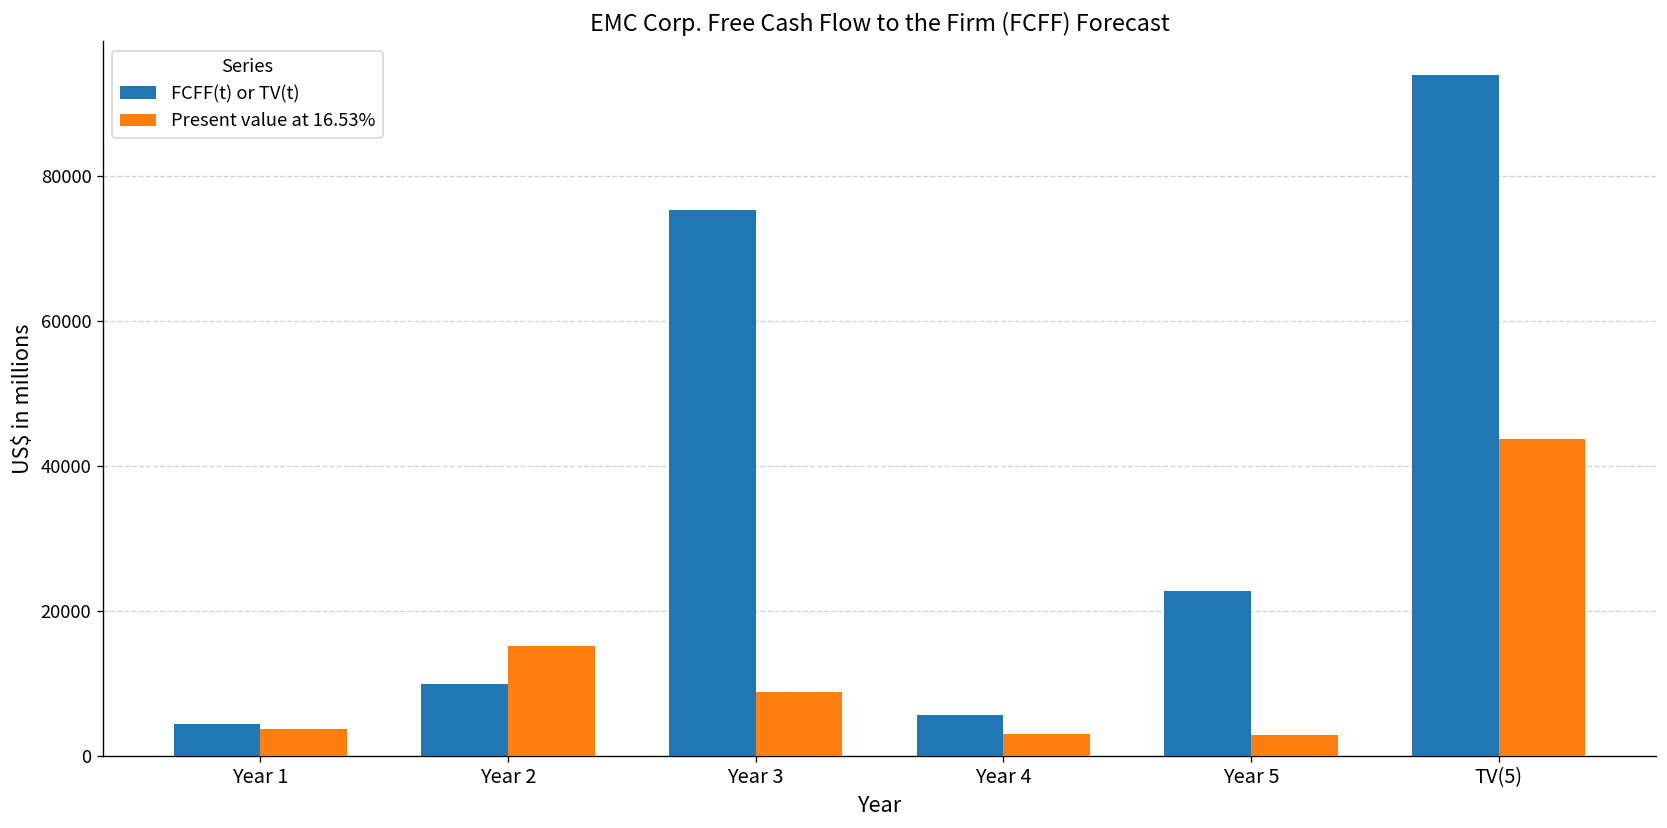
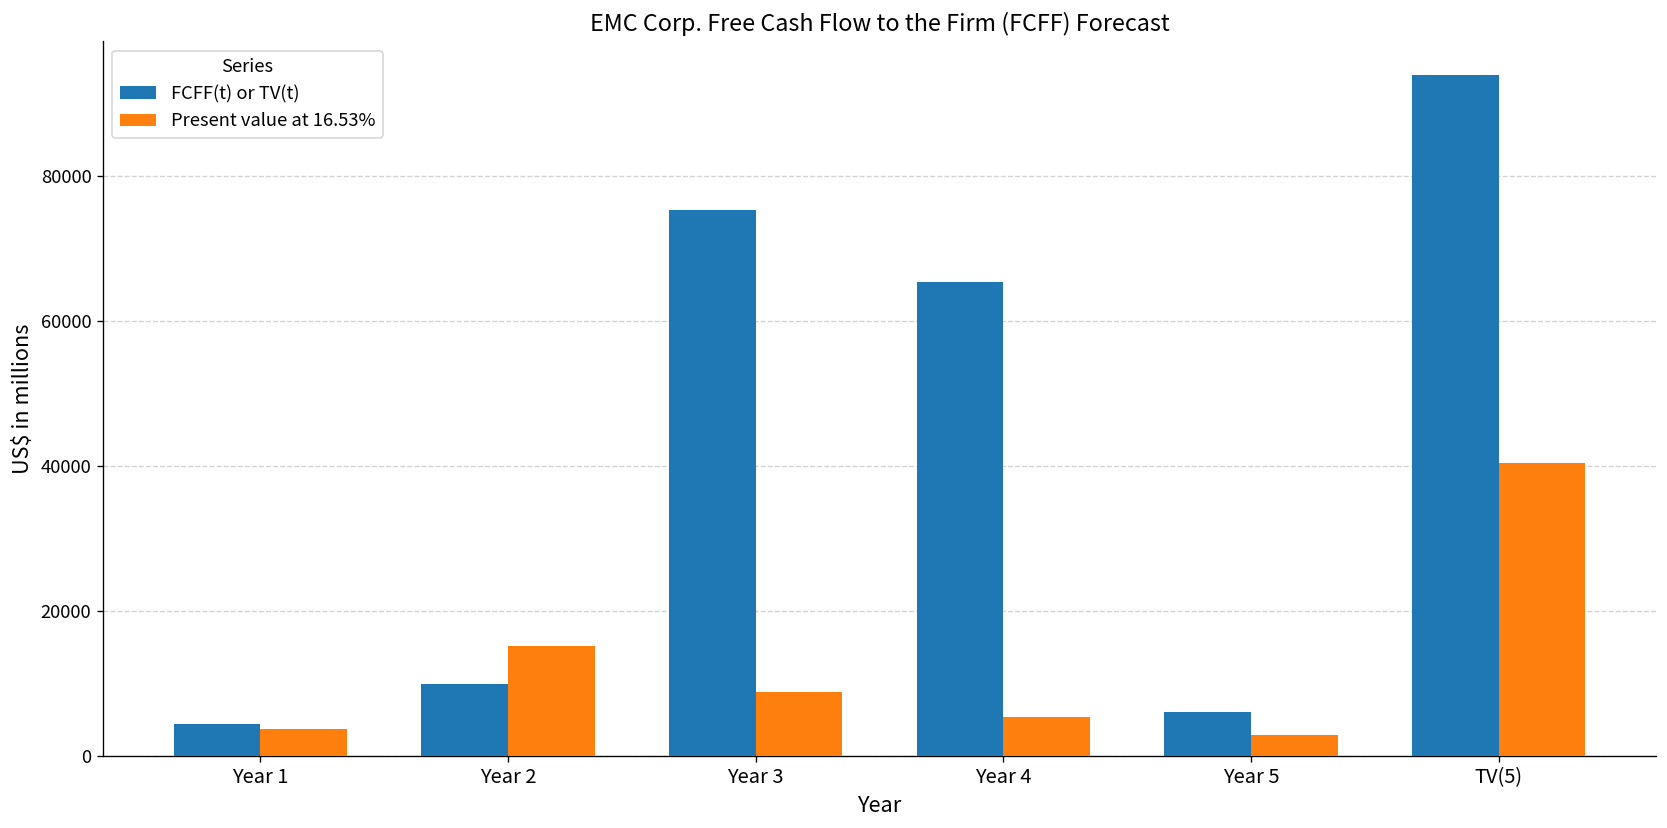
  {
    "FCFF(t) or TV(t)": {
      "Year 1": 4000,
      "Year 2": 10000,
      "Year 3": 75000,
-     "Year 4": 6000,
-     "Year 5": 23000,
+     "Year 4": 65000,
+     "Year 5": 6000,
      "TV(5)": 94000
    },
    "Present value at 16.53%": {
      "Year 1": 4000,
      "Year 2": 15000,
      "Year 3": 9000,
-     "Year 4": 3000,
+     "Year 4": 5000,
      "Year 5": 3000,
-     "TV(5)": 44000
+     "TV(5)": 40000
    }
  }
